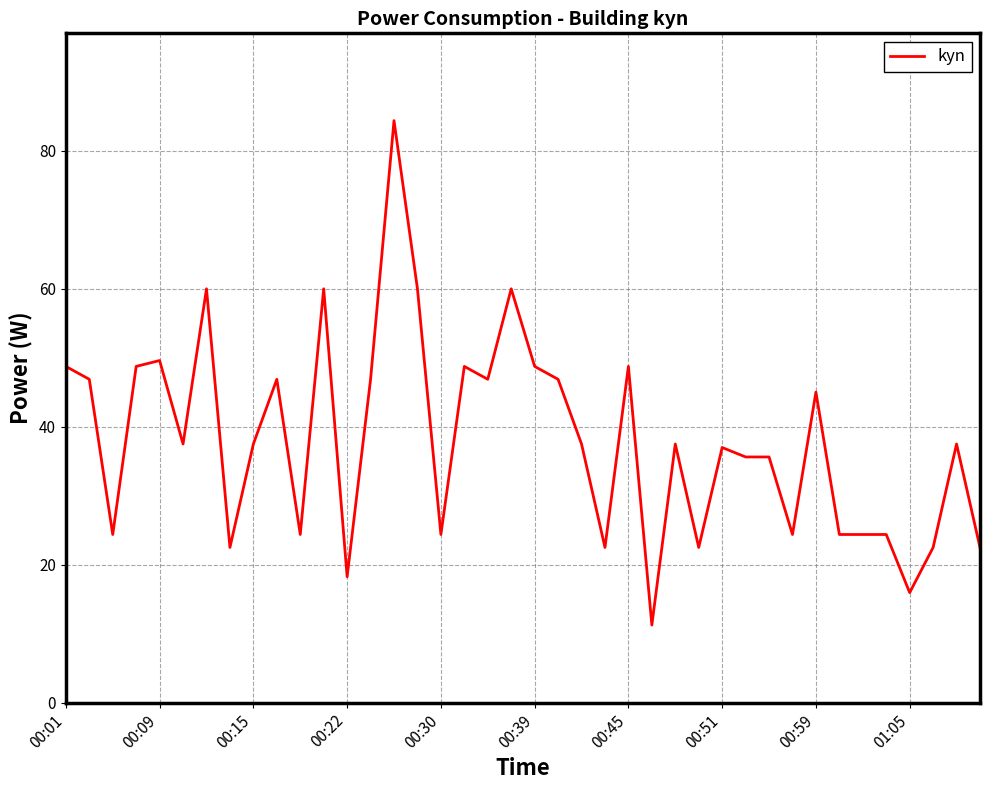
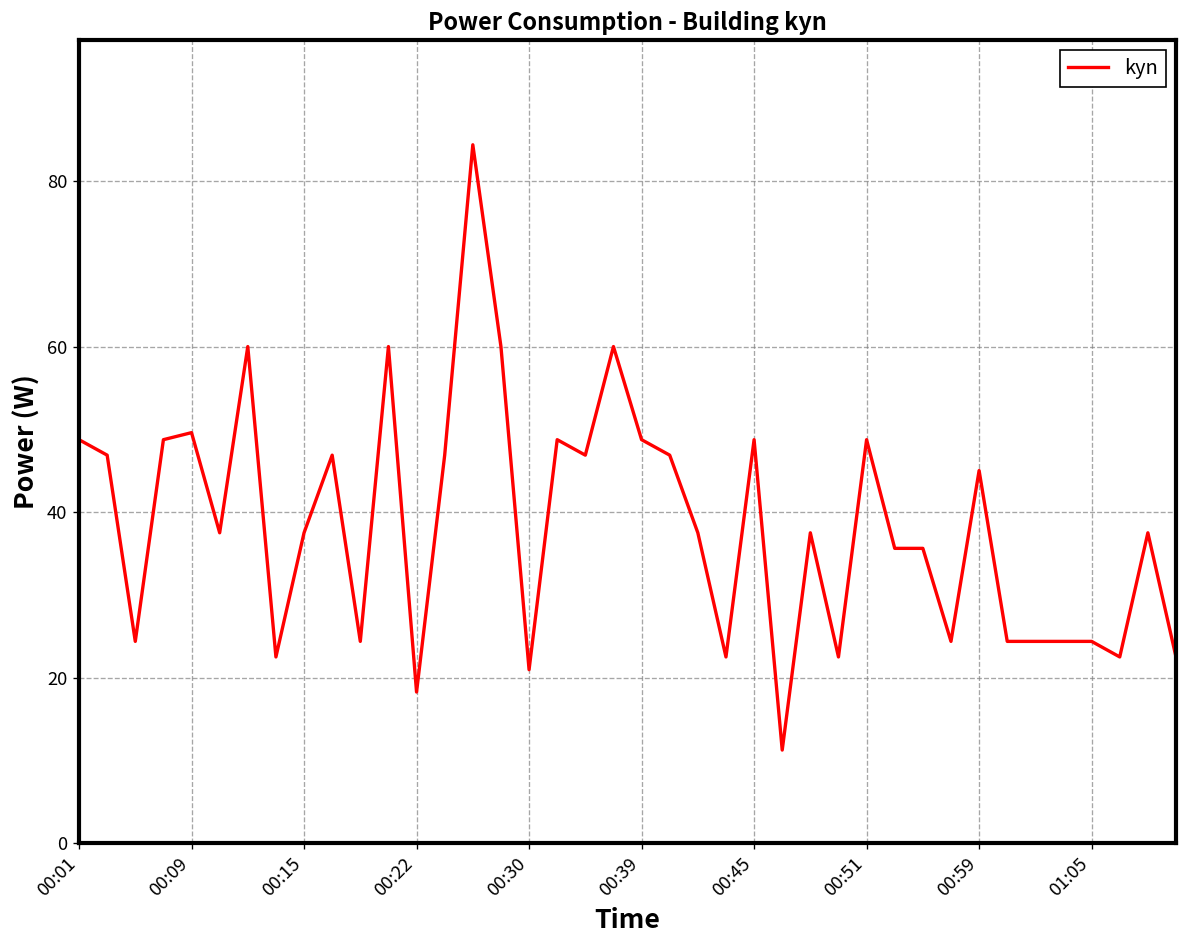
  {
    "00:01": 49,
    "00:09": 50,
    "00:15": 38,
    "00:22": 18,
-   "00:30": 24,
+   "00:30": 21,
    "00:39": 49,
    "00:45": 49,
-   "00:51": 37,
+   "00:51": 49,
    "00:59": 45,
-   "01:05": 16
+   "01:05": 24
  }
